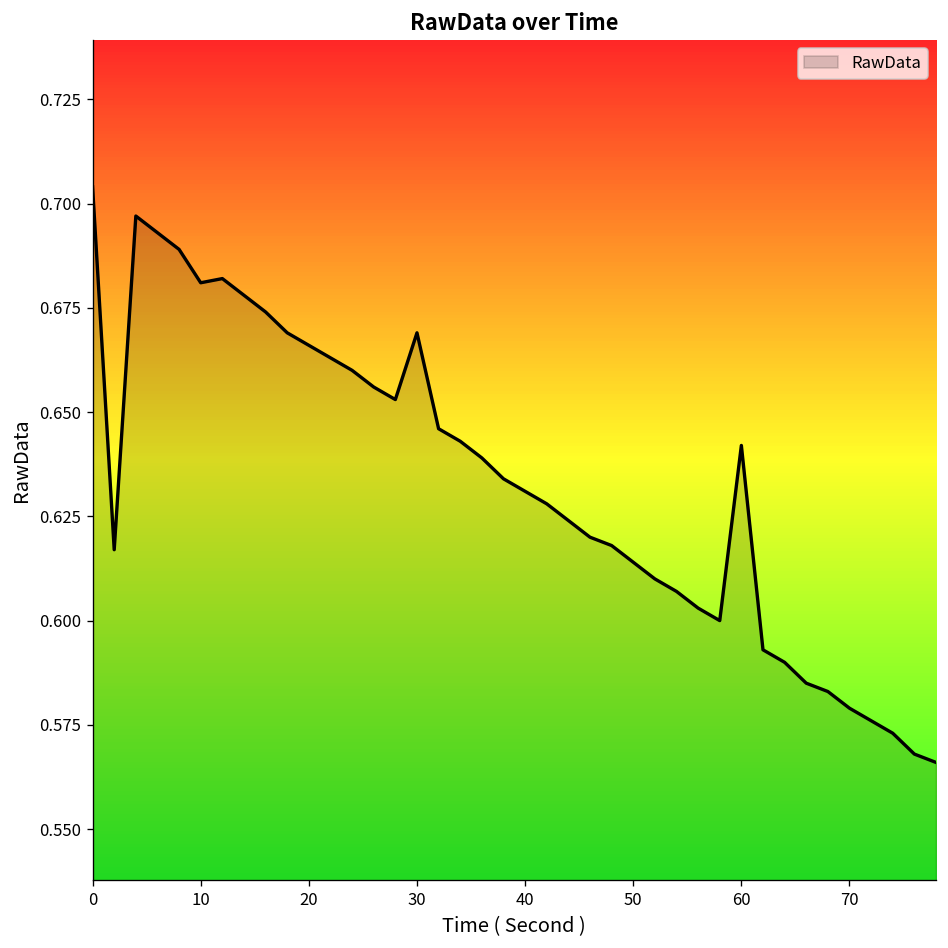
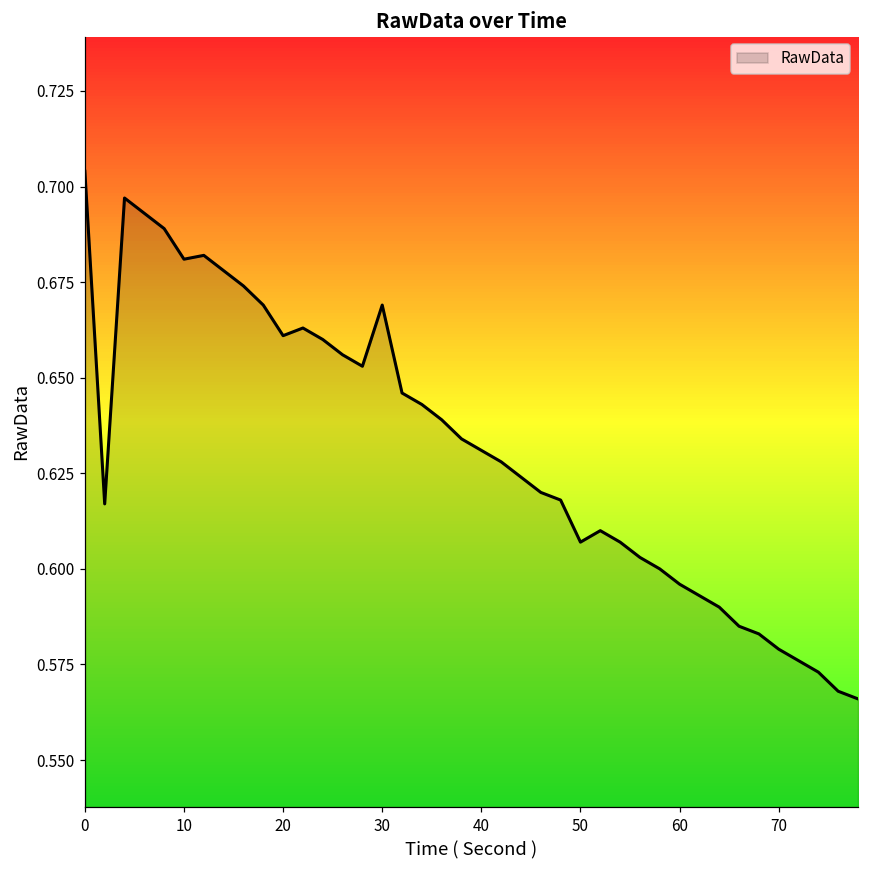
  {
    "0": 0.704,
    "10": 0.681,
-   "20": 0.666,
+   "20": 0.661,
    "30": 0.669,
    "40": 0.631,
-   "50": 0.614,
-   "60": 0.642,
+   "50": 0.607,
+   "60": 0.596,
    "70": 0.579
  }
